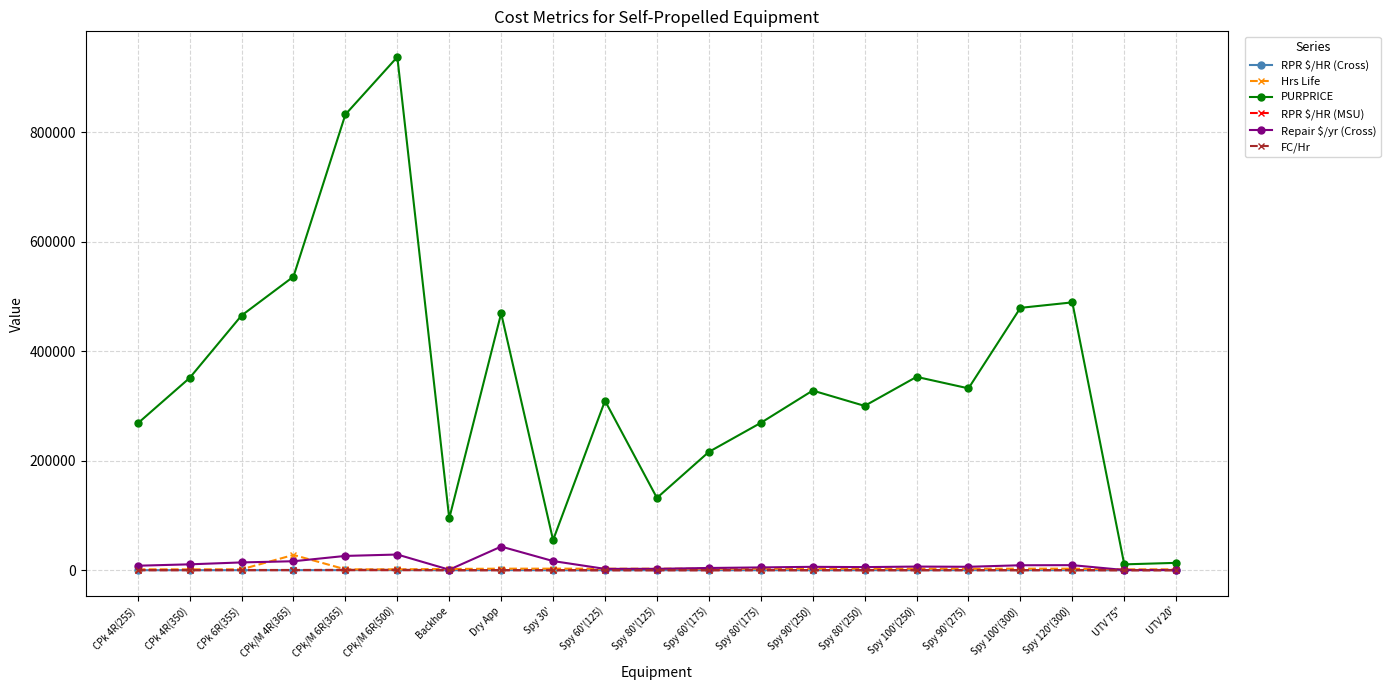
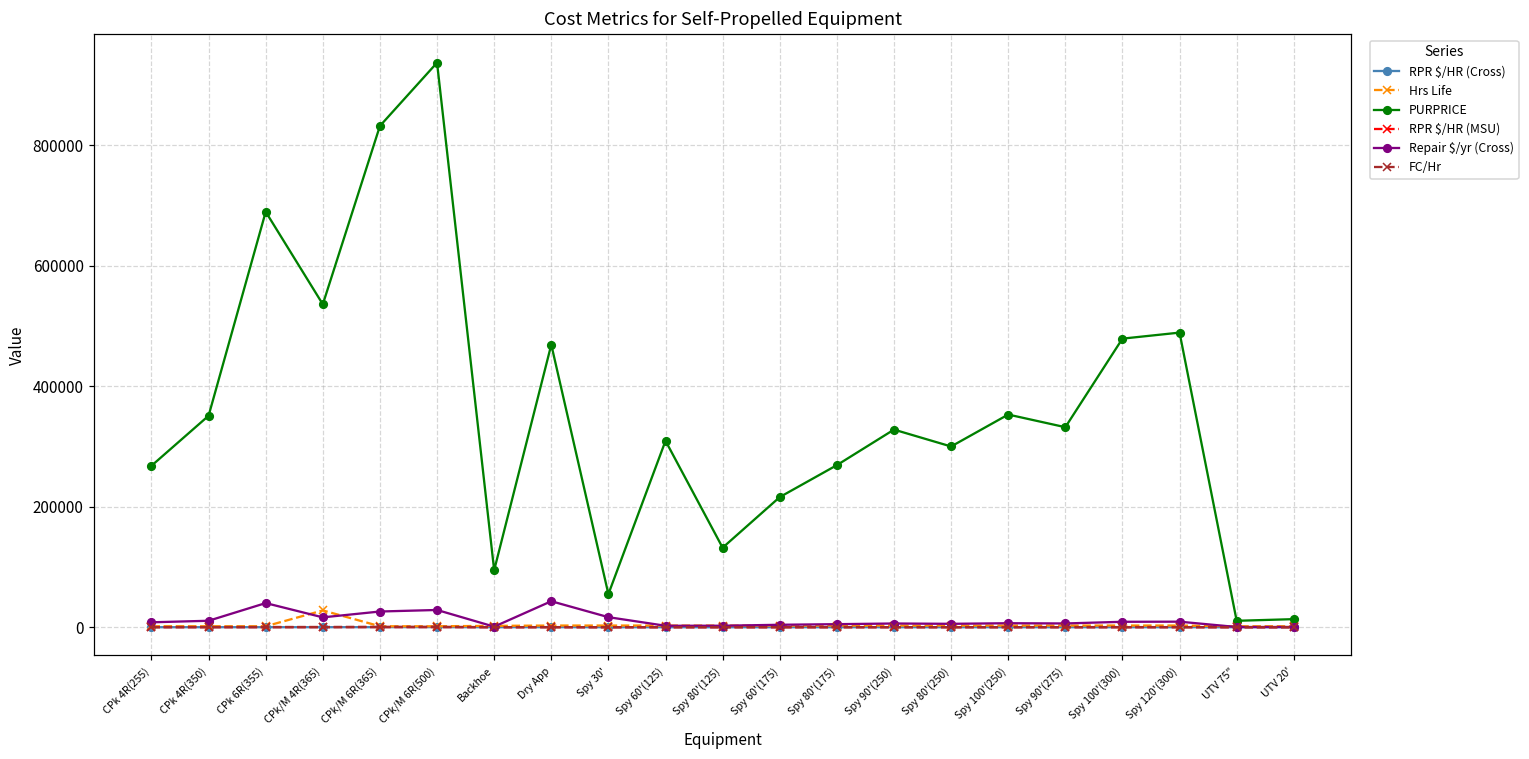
  {
    "FC/Hr": {
      "CPk/M 4R(365)": 0
    },
    "Hrs Life": {
      "CPk/M 4R(365)": 30000
    },
    "PURPRICE": {
      "CPk 4R(255)": 270000,
      "CPk 4R(350)": 350000,
-     "CPk 6R(355)": 470000,
+     "CPk 6R(355)": 690000,
      "CPk/M 4R(365)": 540000,
      "CPk/M 6R(365)": 830000,
      "CPk/M 6R(500)": 940000,
      "Backhoe": 90000,
      "Dry App": 470000,
      "Spy 30'": 60000,
      "Spy 60'(125)": 310000,
      "Spy 80'(125)": 130000,
      "Spy 60'(175)": 220000,
      "Spy 80'(175)": 270000,
      "Spy 90'(250)": 330000,
      "Spy 80'(250)": 300000,
      "Spy 100'(250)": 350000,
      "Spy 90'(275)": 330000,
      "Spy 100'(300)": 480000,
      "Spy 120'(300)": 490000,
      "UTV 75\"": 10000,
      "UTV 20'": 10000
    },
    "Repair $/yr (Cross)": {
      "CPk 4R(255)": 10000,
      "CPk 4R(350)": 10000,
-     "CPk 6R(355)": 10000,
+     "CPk 6R(355)": 40000,
      "CPk/M 4R(365)": 20000,
      "CPk/M 6R(365)": 30000,
      "CPk/M 6R(500)": 30000,
      "Dry App": 40000,
      "Spy 30'": 20000,
      "Spy 100'(300)": 10000,
      "Spy 120'(300)": 10000
    }
  }
